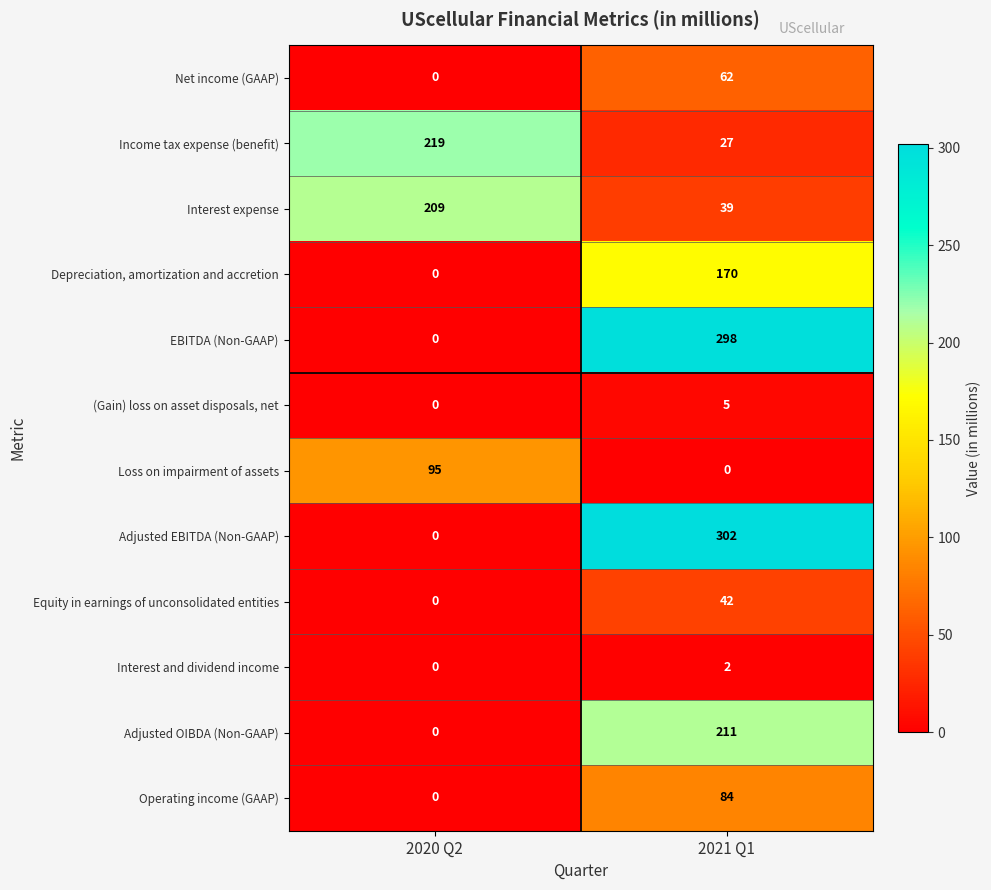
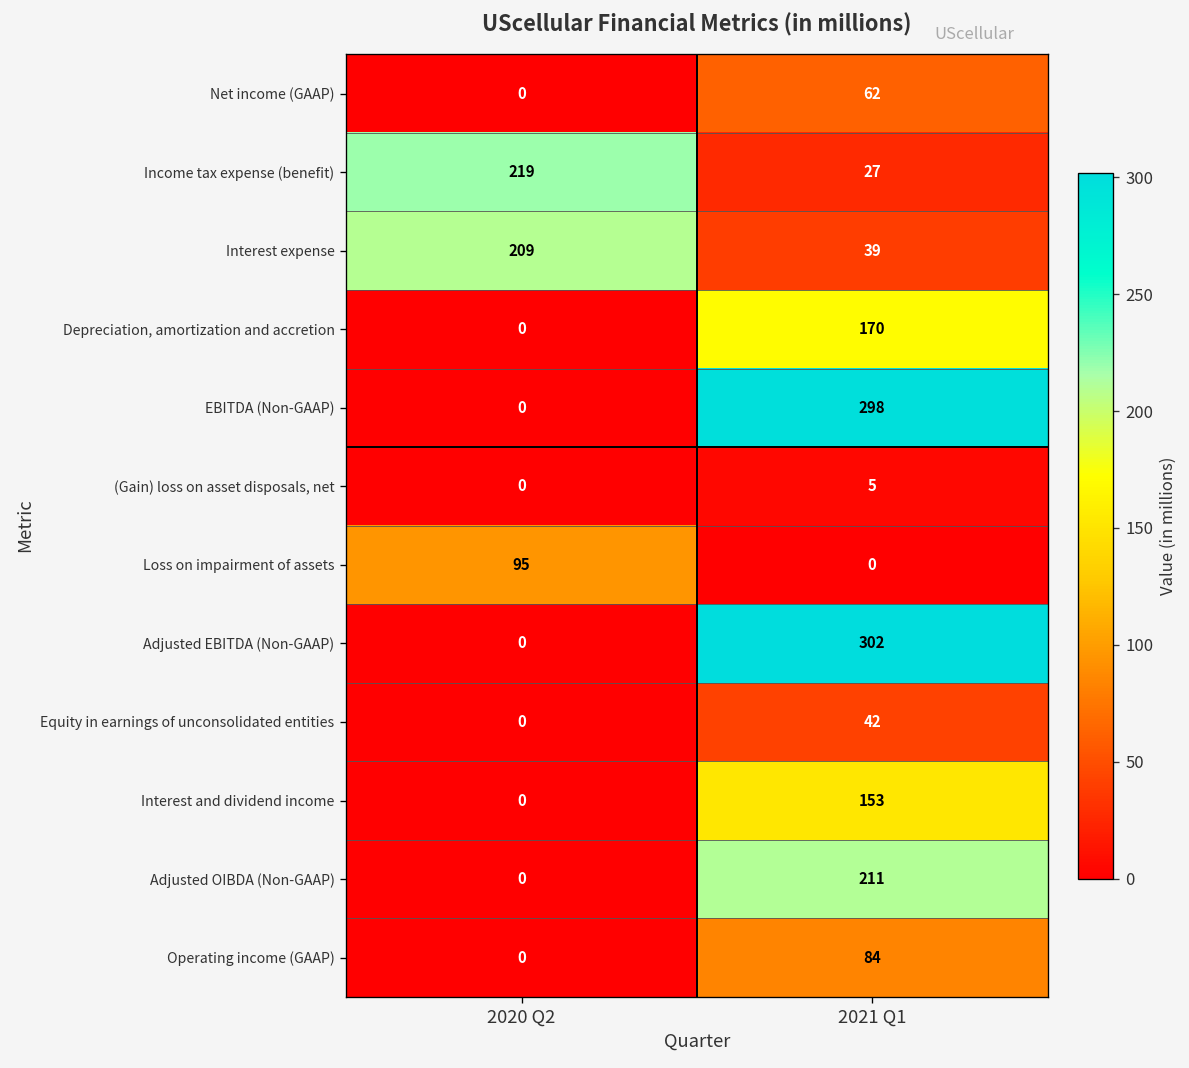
  {
    "Net income (GAAP)": {
      "2020 Q2": 0,
      "2021 Q1": 62
    },
    "Income tax expense (benefit)": {
      "2020 Q2": 219,
      "2021 Q1": 27
    },
    "Interest expense": {
      "2020 Q2": 209,
      "2021 Q1": 39
    },
    "Depreciation, amortization and accretion": {
      "2020 Q2": 0,
      "2021 Q1": 170
    },
    "EBITDA (Non-GAAP)": {
      "2020 Q2": 0,
      "2021 Q1": 298
    },
    "(Gain) loss on asset disposals, net": {
      "2020 Q2": 0,
      "2021 Q1": 5
    },
    "Loss on impairment of assets": {
      "2020 Q2": 95,
      "2021 Q1": 0
    },
    "Adjusted EBITDA (Non-GAAP)": {
      "2020 Q2": 0,
      "2021 Q1": 302
    },
    "Equity in earnings of unconsolidated entities": {
      "2020 Q2": 0,
      "2021 Q1": 42
    },
    "Interest and dividend income": {
      "2020 Q2": 0,
-     "2021 Q1": 2
+     "2021 Q1": 153
    },
    "Adjusted OIBDA (Non-GAAP)": {
      "2020 Q2": 0,
      "2021 Q1": 211
    },
    "Operating income (GAAP)": {
      "2020 Q2": 0,
      "2021 Q1": 84
    }
  }
